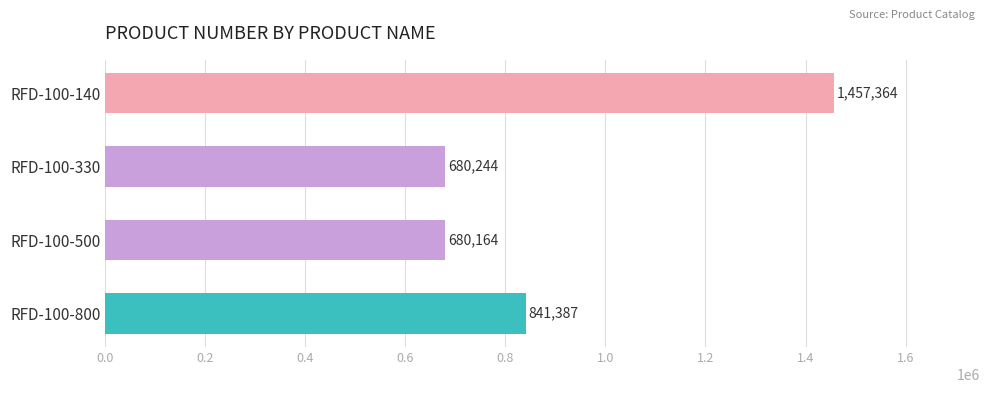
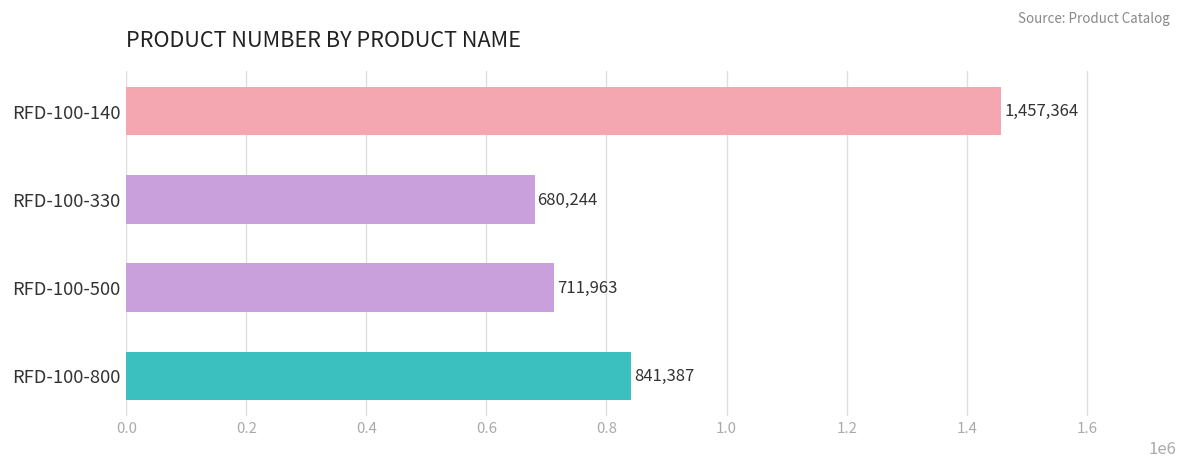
  {
    "RFD-100-140": "1,457,364",
    "RFD-100-330": "680,244",
-   "RFD-100-500": "680,164",
+   "RFD-100-500": "711,963",
    "RFD-100-800": "841,387"
  }
